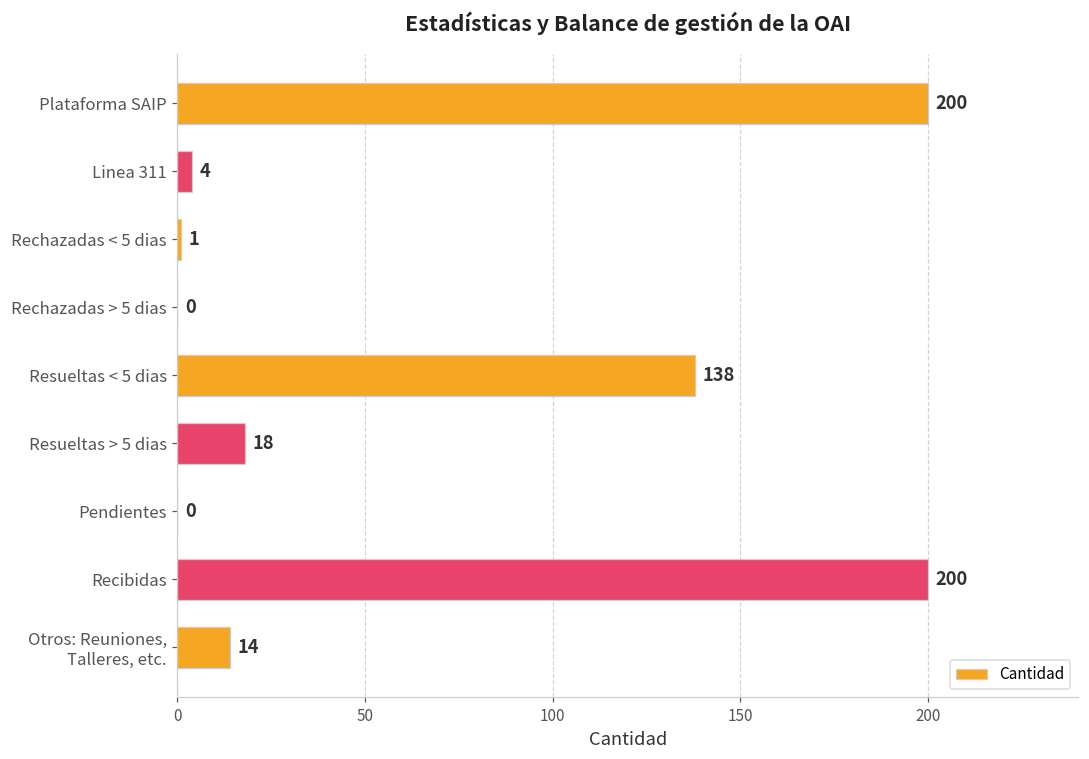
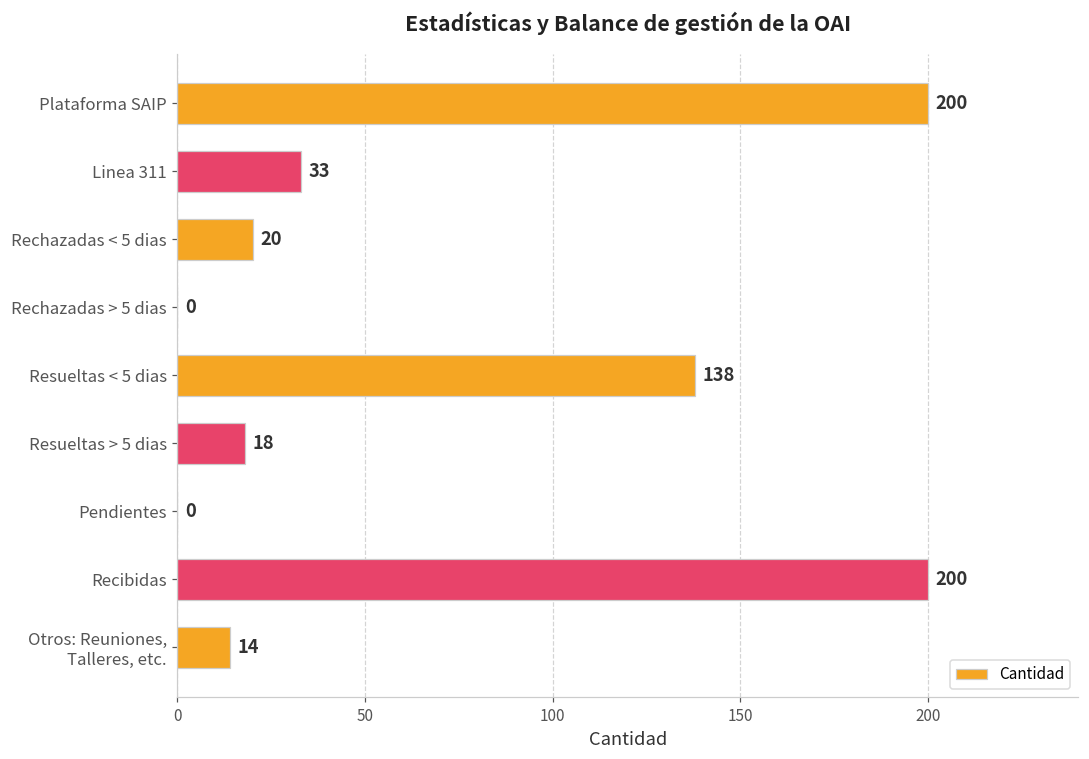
  {
    "Plataforma SAIP": 200,
-   "Linea 311": 4,
-   "Rechazadas < 5 dias": 1,
+   "Linea 311": 33,
+   "Rechazadas < 5 dias": 20,
    "Rechazadas > 5 dias": 0,
    "Resueltas < 5 dias": 138,
    "Resueltas > 5 dias": 18,
    "Pendientes": 0,
    "Recibidas": 200,
    "Otros: Reuniones, Talleres, etc.": 14
  }
